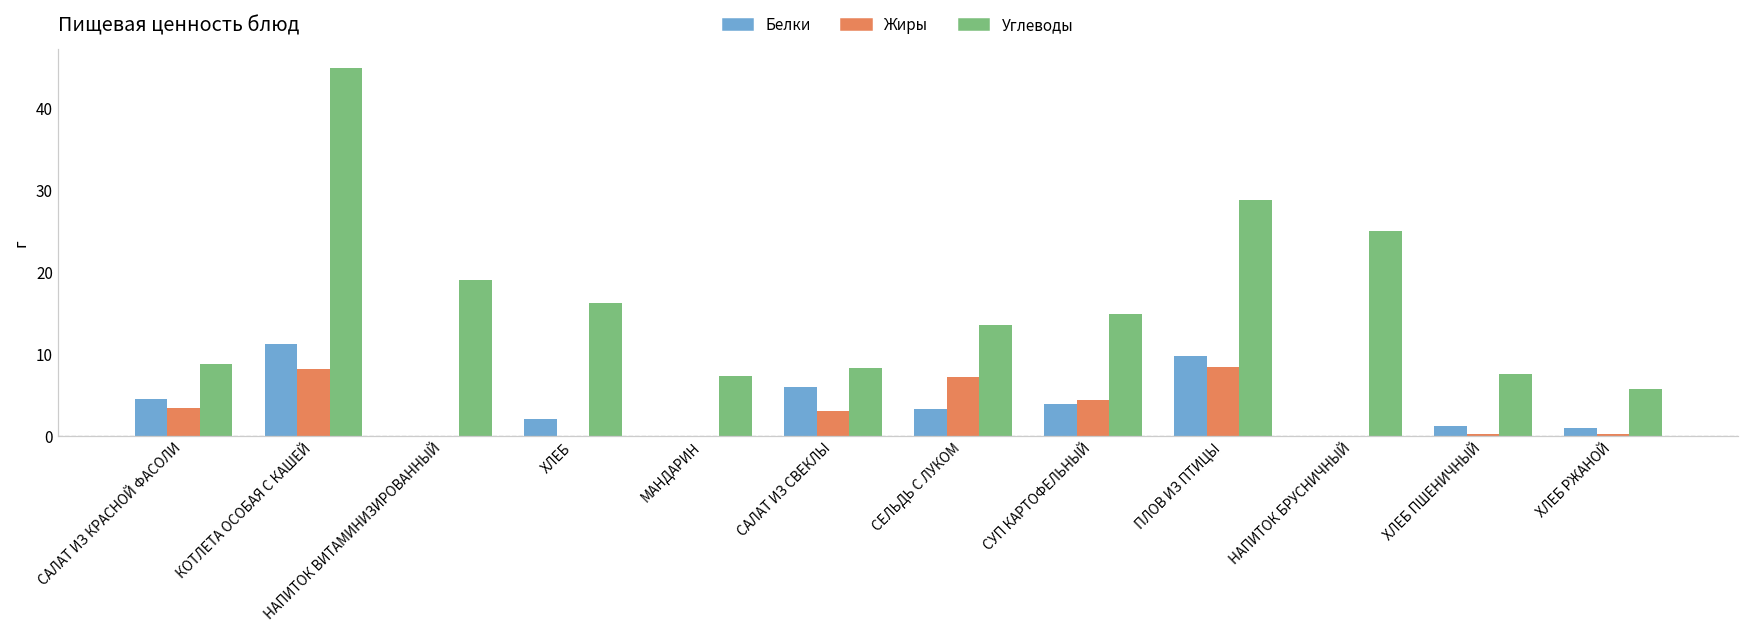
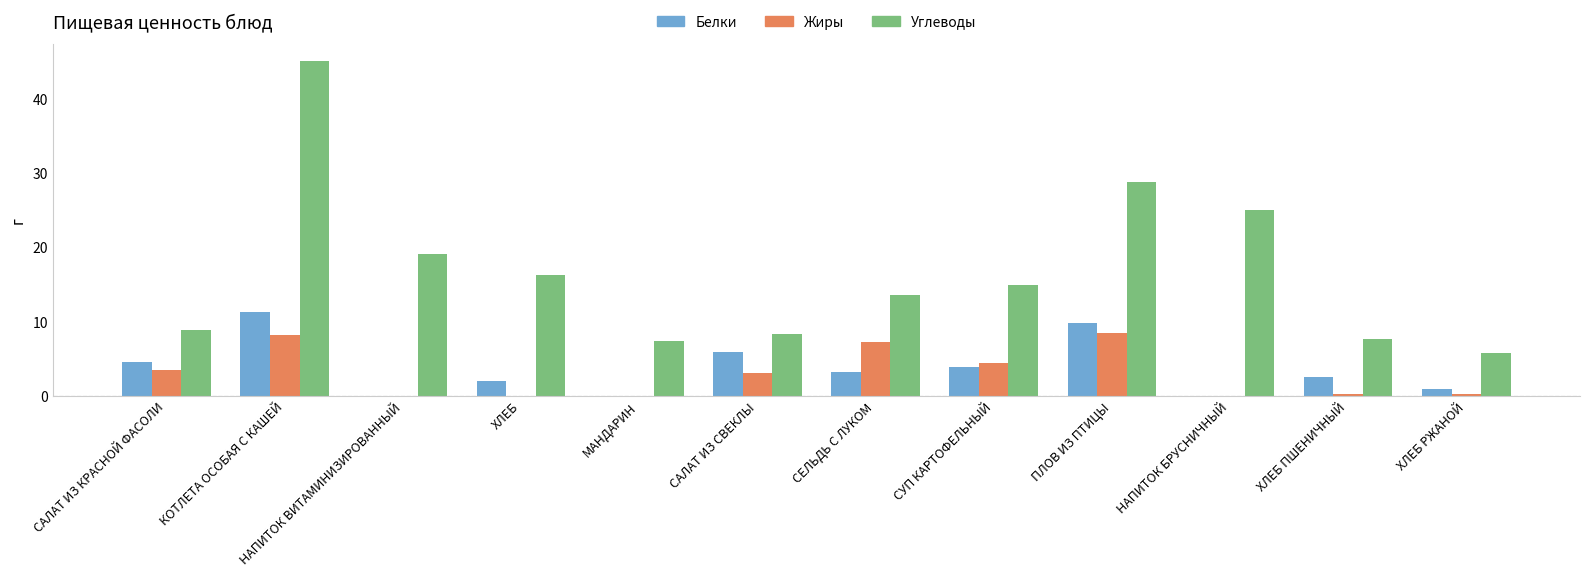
  {
    "Белки": {
      "САЛАТ ИЗ КРАСНОЙ ФАСОЛИ": 5,
      "КОТЛЕТА ОСОБАЯ С КАШЕЙ": 11,
      "НАПИТОК ВИТАМИНИЗИРОВАННЫЙ": 0,
      "ХЛЕБ": 2,
      "МАНДАРИН": 0,
      "САЛАТ ИЗ СВЕКЛЫ": 6,
      "СЕЛЬДЬ С ЛУКОМ": 3,
      "СУП КАРТОФЕЛЬНЫЙ": 4,
      "ПЛОВ ИЗ ПТИЦЫ": 10,
      "НАПИТОК БРУСНИЧНЫЙ": 0,
-     "ХЛЕБ ПШЕНИЧНЫЙ": 1,
+     "ХЛЕБ ПШЕНИЧНЫЙ": 3,
      "ХЛЕБ РЖАНОЙ": 1
    },
    "Жиры": {
      "САЛАТ ИЗ КРАСНОЙ ФАСОЛИ": 3,
      "КОТЛЕТА ОСОБАЯ С КАШЕЙ": 8,
      "НАПИТОК ВИТАМИНИЗИРОВАННЫЙ": 0,
      "ХЛЕБ": 0,
      "МАНДАРИН": 0,
      "САЛАТ ИЗ СВЕКЛЫ": 3,
      "СЕЛЬДЬ С ЛУКОМ": 7,
      "СУП КАРТОФЕЛЬНЫЙ": 4,
      "ПЛОВ ИЗ ПТИЦЫ": 8,
      "НАПИТОК БРУСНИЧНЫЙ": 0
    },
    "Углеводы": {
      "САЛАТ ИЗ КРАСНОЙ ФАСОЛИ": 9,
      "КОТЛЕТА ОСОБАЯ С КАШЕЙ": 45,
      "НАПИТОК ВИТАМИНИЗИРОВАННЫЙ": 19,
      "ХЛЕБ": 16,
      "МАНДАРИН": 7,
      "САЛАТ ИЗ СВЕКЛЫ": 8,
      "СЕЛЬДЬ С ЛУКОМ": 14,
      "СУП КАРТОФЕЛЬНЫЙ": 15,
      "ПЛОВ ИЗ ПТИЦЫ": 29,
      "НАПИТОК БРУСНИЧНЫЙ": 25,
      "ХЛЕБ ПШЕНИЧНЫЙ": 8,
      "ХЛЕБ РЖАНОЙ": 6
    }
  }
